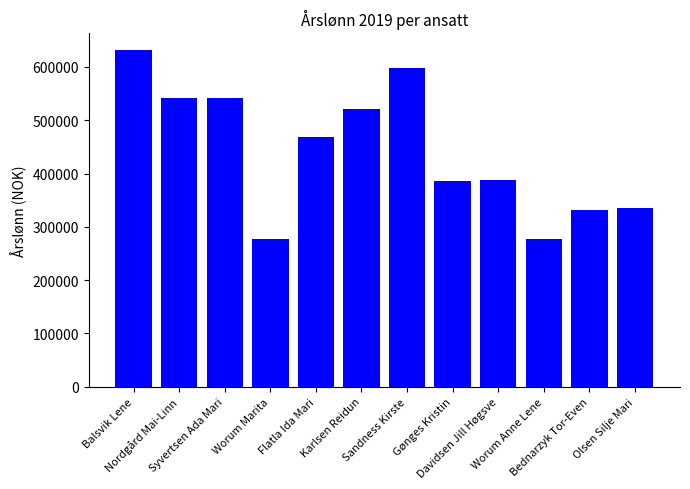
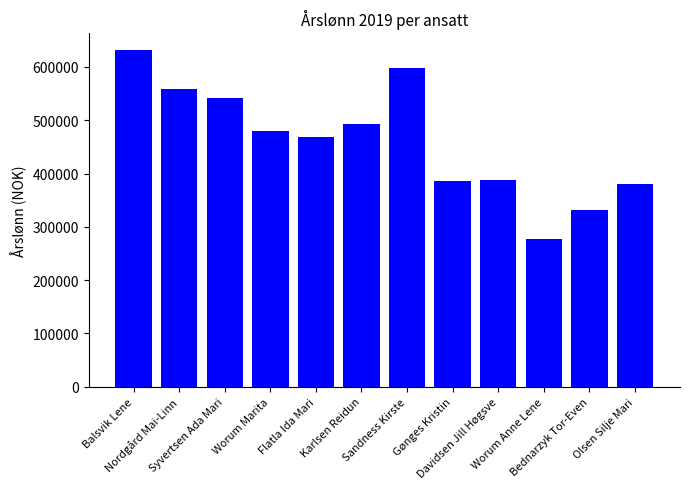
  {
    "Balsvik Lene": 630000,
-   "Nordgård Mai-Linn": 540000,
+   "Nordgård Mai-Linn": 560000,
    "Syvertsen Ada Mari": 540000,
-   "Worum Marita": 280000,
+   "Worum Marita": 480000,
    "Flatla Ida Mari": 470000,
-   "Karlsen Reidun": 520000,
+   "Karlsen Reidun": 490000,
    "Sandness Kirste": 600000,
    "Gønges Kristin": 390000,
    "Davidsen Jill Høgsve": 390000,
    "Worum Anne Lene": 280000,
    "Bednarzyk Tor-Even": 330000,
-   "Olsen Silje Mari": 330000
+   "Olsen Silje Mari": 380000
  }
